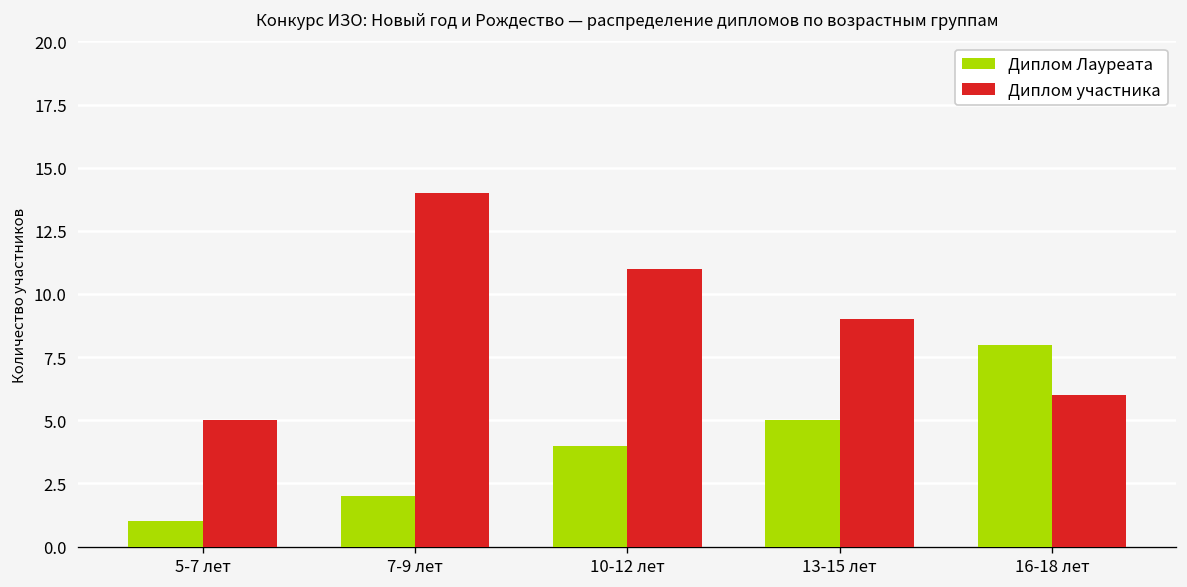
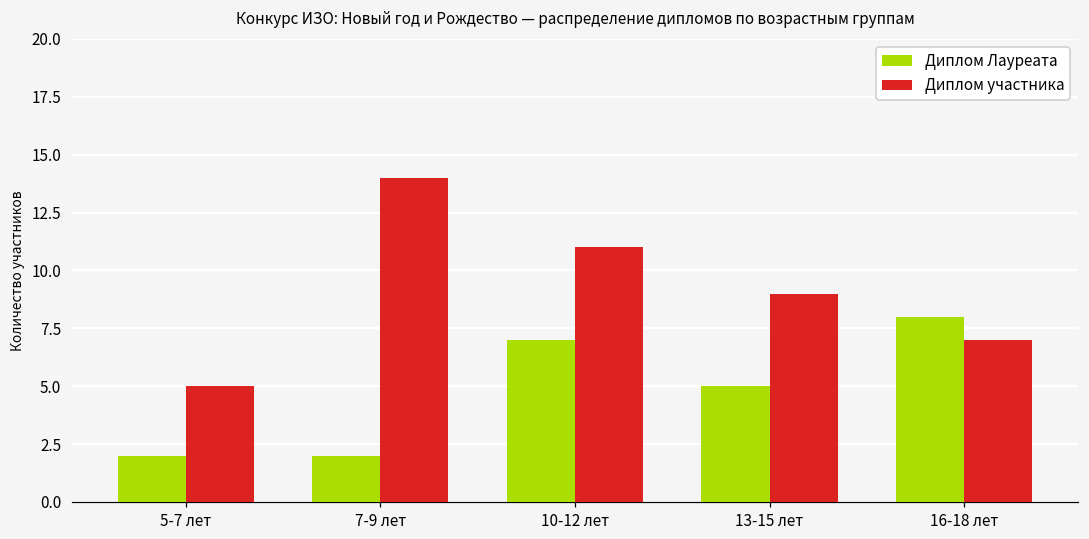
  {
    "Диплом Лауреата": {
-     "5-7 лет": 1,
+     "5-7 лет": 2,
      "7-9 лет": 2,
-     "10-12 лет": 4,
+     "10-12 лет": 7,
      "13-15 лет": 5,
      "16-18 лет": 8
    },
    "Диплом участника": {
      "5-7 лет": 5,
      "7-9 лет": 14,
      "10-12 лет": 11,
      "13-15 лет": 9,
-     "16-18 лет": 6
+     "16-18 лет": 7
    }
  }
